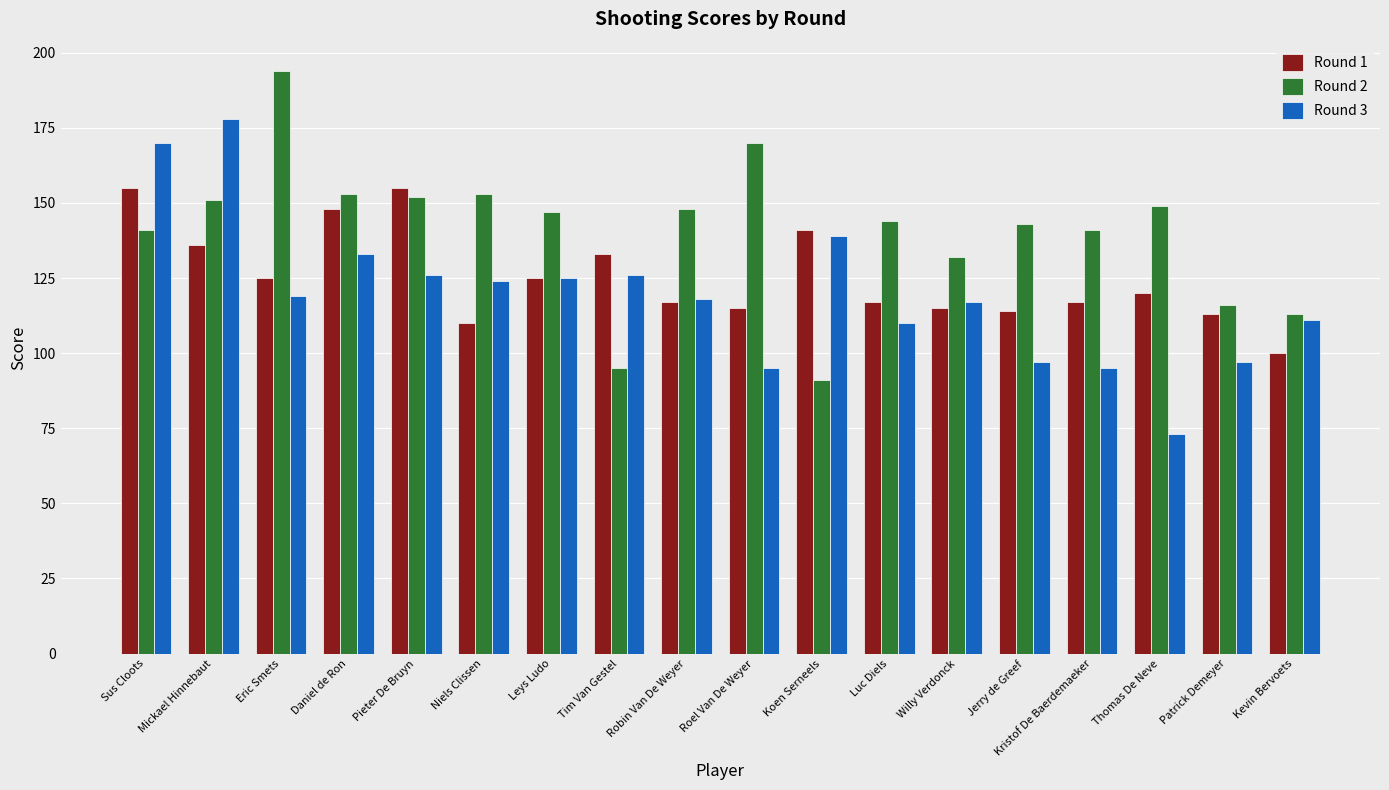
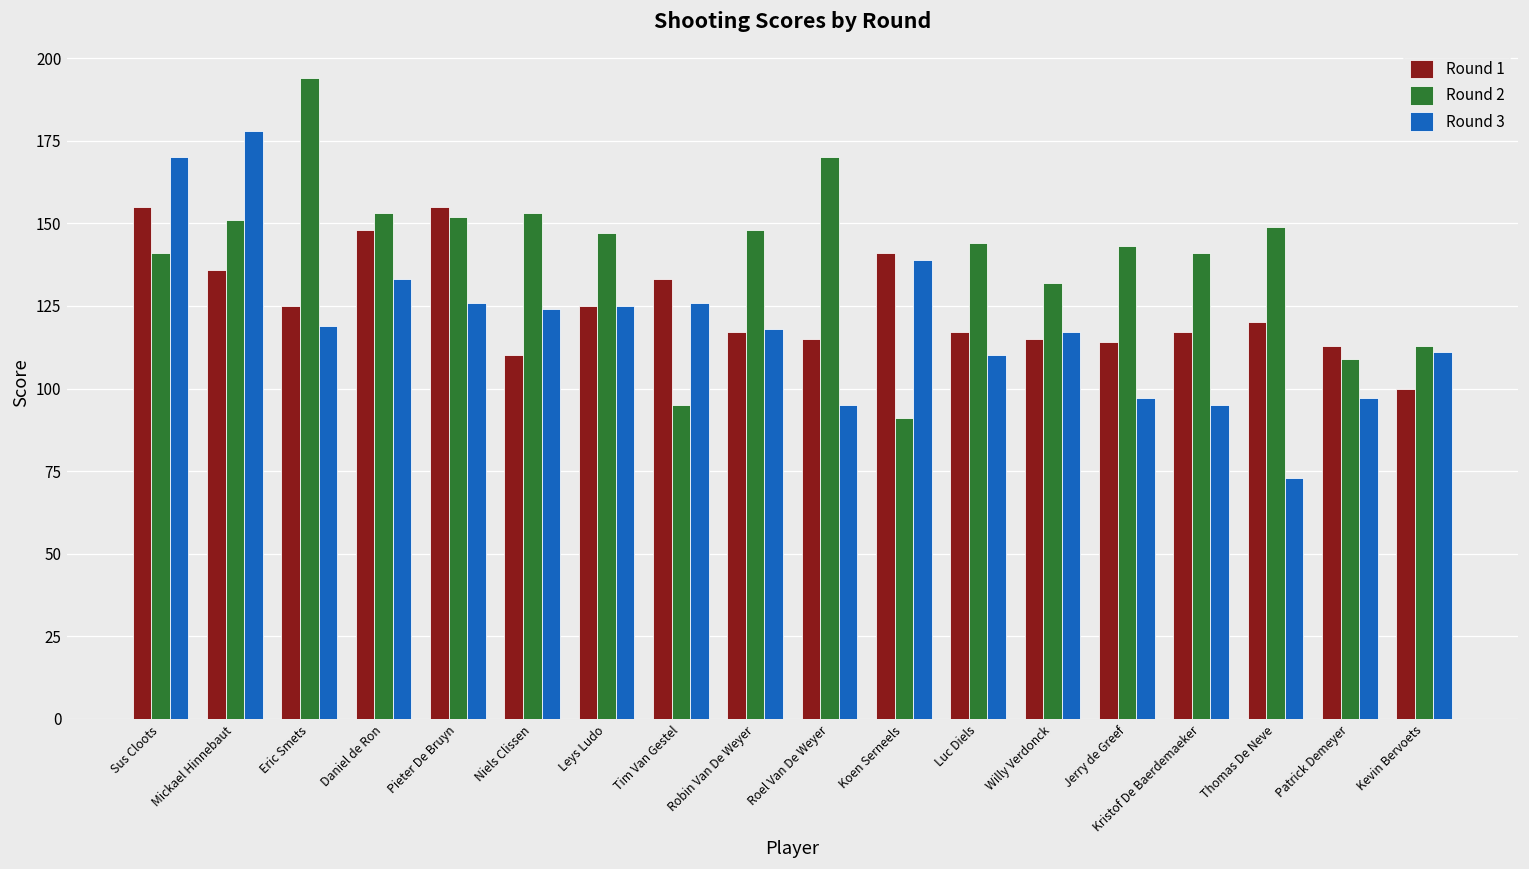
  {
    "Round 1": {
      "Sus Cloots": 155,
      "Mickael Hinnebaut": 136,
      "Eric Smets": 125,
      "Daniel de Ron": 148,
      "Pieter De Bruyn": 155,
      "Niels Clissen": 110,
      "Leys Ludo": 125,
      "Tim Van Gestel": 133,
      "Robin Van De Weyer": 117,
      "Roel Van De Weyer": 115,
      "Koen Serneels": 141,
      "Luc Diels": 117,
      "Willy Verdonck": 115,
      "Jerry de Greef": 114,
      "Kristof De Baerdemaeker": 117,
      "Thomas De Neve": 120,
      "Patrick Demeyer": 113,
      "Kevin Bervoets": 100
    },
    "Round 2": {
      "Sus Cloots": 141,
      "Mickael Hinnebaut": 151,
      "Eric Smets": 194,
      "Daniel de Ron": 153,
      "Pieter De Bruyn": 152,
      "Niels Clissen": 153,
      "Leys Ludo": 147,
      "Tim Van Gestel": 95,
      "Robin Van De Weyer": 148,
      "Roel Van De Weyer": 170,
      "Koen Serneels": 91,
      "Luc Diels": 144,
      "Willy Verdonck": 132,
      "Jerry de Greef": 143,
      "Kristof De Baerdemaeker": 141,
      "Thomas De Neve": 149,
-     "Patrick Demeyer": 116,
+     "Patrick Demeyer": 109,
      "Kevin Bervoets": 113
    },
    "Round 3": {
      "Sus Cloots": 170,
      "Mickael Hinnebaut": 178,
      "Eric Smets": 119,
      "Daniel de Ron": 133,
      "Pieter De Bruyn": 126,
      "Niels Clissen": 124,
      "Leys Ludo": 125,
      "Tim Van Gestel": 126,
      "Robin Van De Weyer": 118,
      "Roel Van De Weyer": 95,
      "Koen Serneels": 139,
      "Luc Diels": 110,
      "Willy Verdonck": 117,
      "Jerry de Greef": 97,
      "Kristof De Baerdemaeker": 95,
      "Thomas De Neve": 73,
      "Patrick Demeyer": 97,
      "Kevin Bervoets": 111
    }
  }
